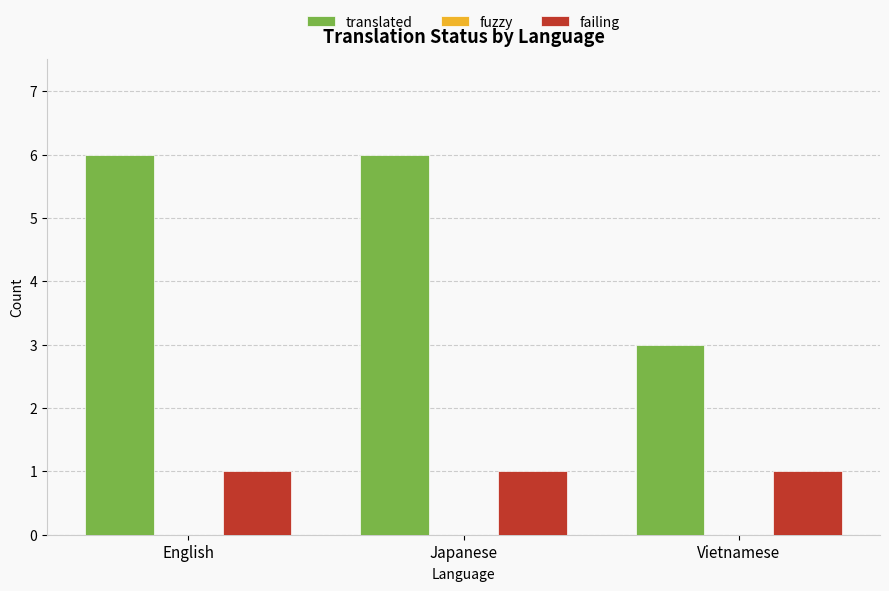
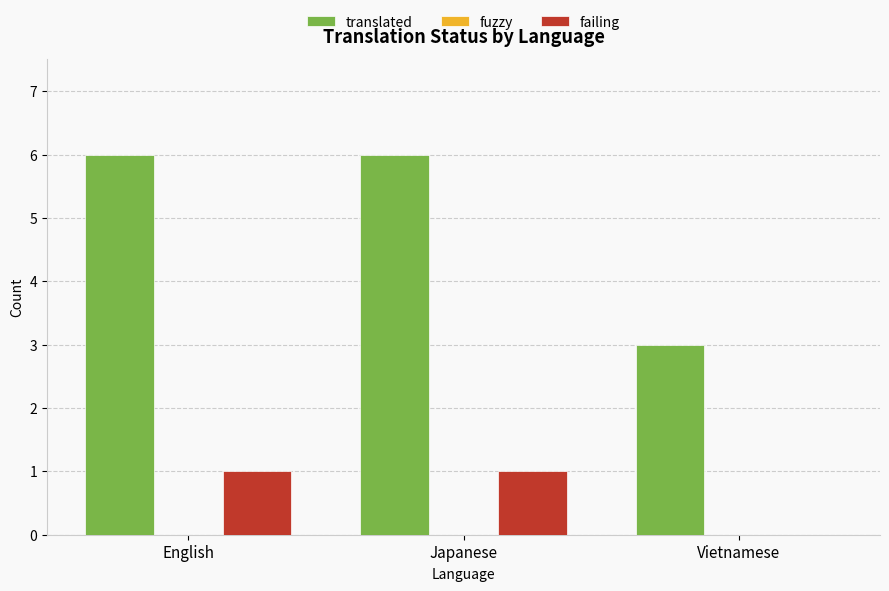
  {
    "translated": {
      "English": 6,
      "Japanese": 6,
      "Vietnamese": 3
    },
    "fuzzy": {
      "English": 0,
      "Japanese": 0,
      "Vietnamese": 0
    },
    "failing": {
      "English": 1,
      "Japanese": 1,
-     "Vietnamese": 1
+     "Vietnamese": 0
    }
  }
